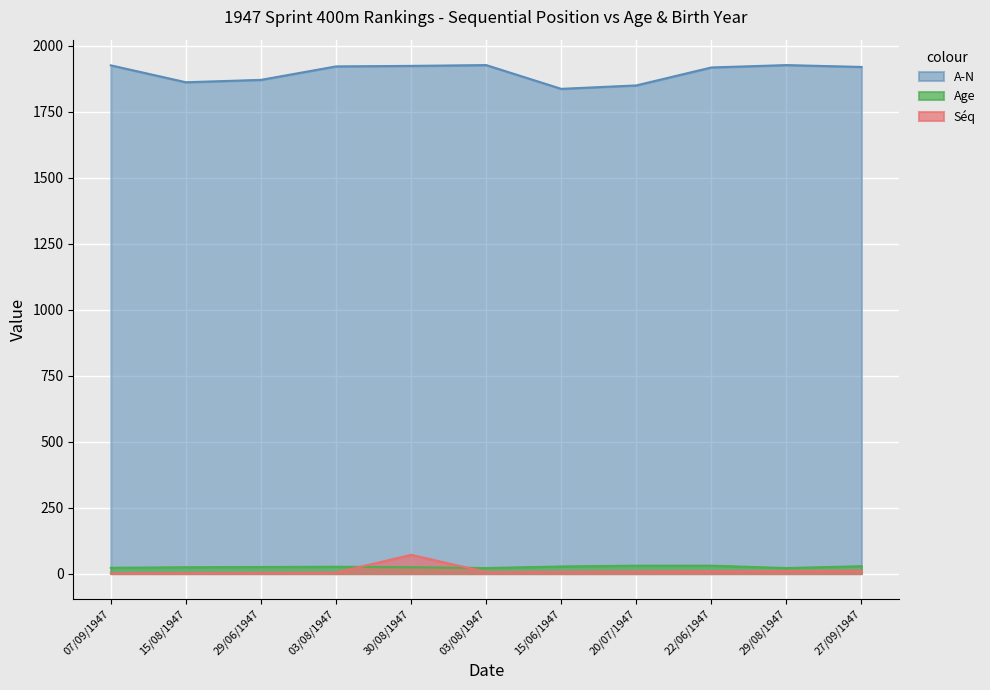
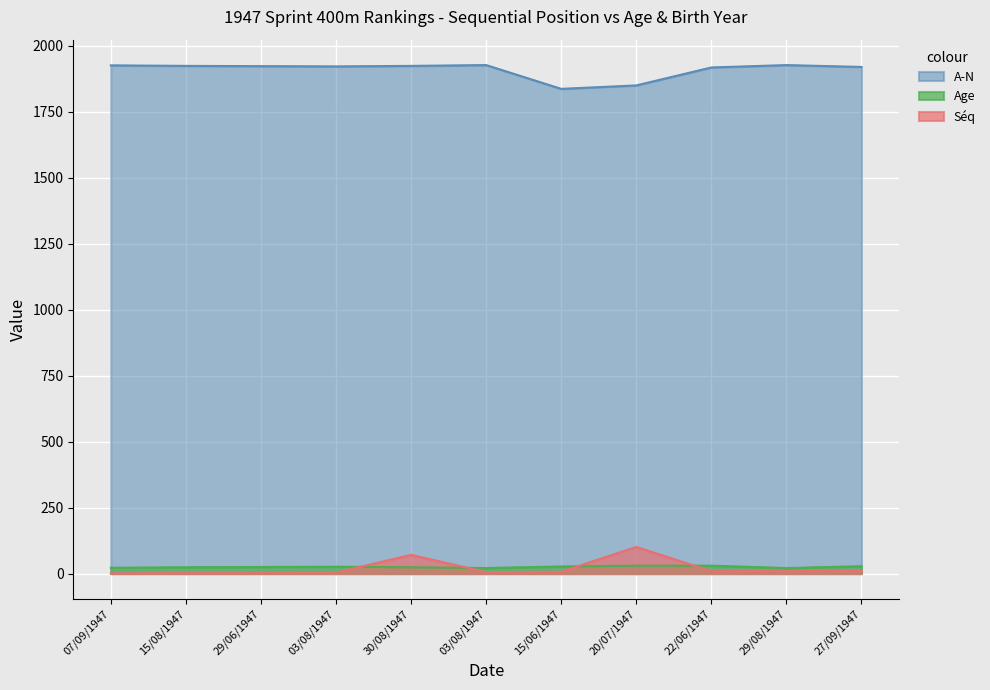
  {
    "A-N": {
      "07/09/1947": 1930,
-     "15/08/1947": 1860,
-     "29/06/1947": 1870,
+     "15/08/1947": 1920,
+     "29/06/1947": 1920,
      "30/08/1947": 1920,
      "15/06/1947": 1840,
      "20/07/1947": 1850,
      "22/06/1947": 1920,
      "29/08/1947": 1930,
      "27/09/1947": 1920
    },
    "Age": {
      "07/09/1947": 20,
      "15/08/1947": 20,
      "29/06/1947": 30,
      "30/08/1947": 20,
      "15/06/1947": 30,
      "20/07/1947": 30,
      "22/06/1947": 30,
      "29/08/1947": 20,
      "27/09/1947": 30
    },
    "Séq": {
      "07/09/1947": 0,
      "15/08/1947": 0,
      "29/06/1947": 0,
      "30/08/1947": 70,
      "15/06/1947": 10,
-     "20/07/1947": 10,
+     "20/07/1947": 100,
      "22/06/1947": 10,
      "29/08/1947": 10,
      "27/09/1947": 10
    }
  }
